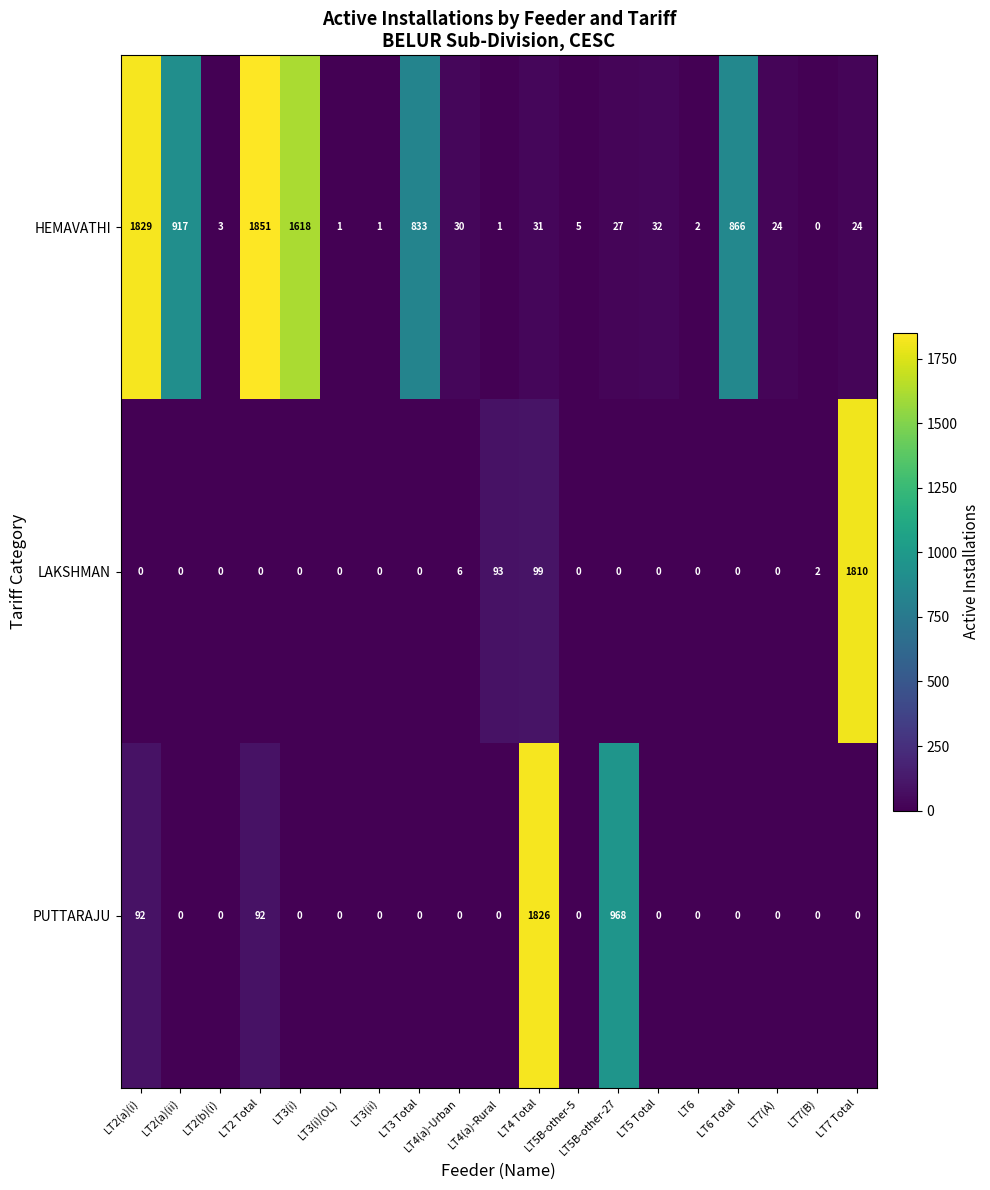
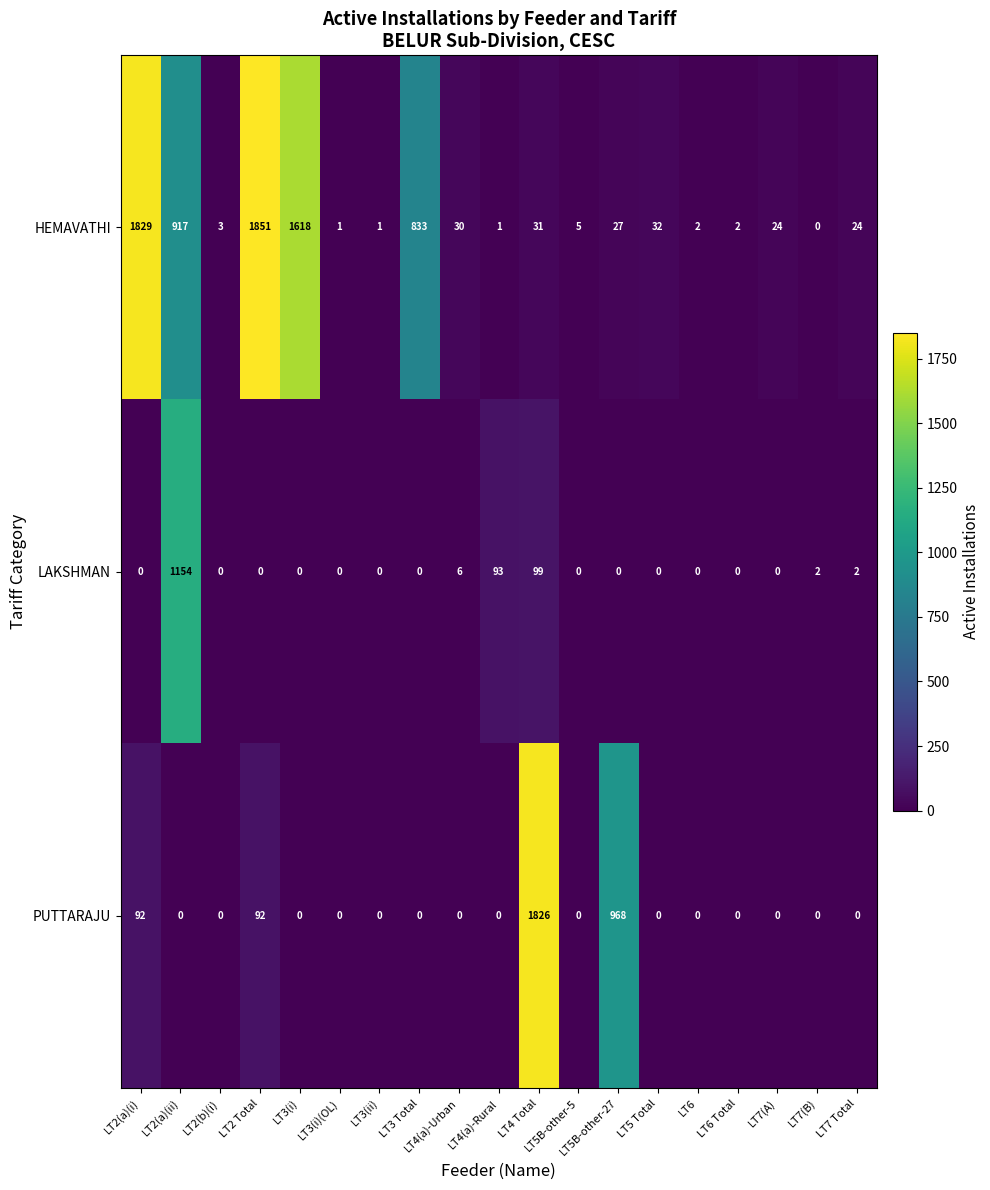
  {
    "HEMAVATHI": {
      "LT2(a)(i)": 1829,
      "LT2(a)(ii)": 917,
      "LT2(b)(i)": 3,
      "LT2 Total": 1851,
      "LT3(i)": 1618,
      "LT3(i)(OL)": 1,
      "LT3(ii)": 1,
      "LT3 Total": 833,
      "LT4(a)-Urban": 30,
      "LT4(a)-Rural": 1,
      "LT4 Total": 31,
      "LT5B-other-5": 5,
      "LT5B-other-27": 27,
      "LT5 Total": 32,
      "LT6": 2,
-     "LT6 Total": 866,
+     "LT6 Total": 2,
      "LT7(A)": 24,
      "LT7(B)": 0,
      "LT7 Total": 24
    },
    "LAKSHMAN": {
      "LT2(a)(i)": 0,
-     "LT2(a)(ii)": 0,
+     "LT2(a)(ii)": 1154,
      "LT2(b)(i)": 0,
      "LT2 Total": 0,
      "LT3(i)": 0,
      "LT3(i)(OL)": 0,
      "LT3(ii)": 0,
      "LT3 Total": 0,
      "LT4(a)-Urban": 6,
      "LT4(a)-Rural": 93,
      "LT4 Total": 99,
      "LT5B-other-5": 0,
      "LT5B-other-27": 0,
      "LT5 Total": 0,
      "LT6": 0,
      "LT6 Total": 0,
      "LT7(A)": 0,
      "LT7(B)": 2,
-     "LT7 Total": 1810
+     "LT7 Total": 2
    },
    "PUTTARAJU": {
      "LT2(a)(i)": 92,
      "LT2(a)(ii)": 0,
      "LT2(b)(i)": 0,
      "LT2 Total": 92,
      "LT3(i)": 0,
      "LT3(i)(OL)": 0,
      "LT3(ii)": 0,
      "LT3 Total": 0,
      "LT4(a)-Urban": 0,
      "LT4(a)-Rural": 0,
      "LT4 Total": 1826,
      "LT5B-other-5": 0,
      "LT5B-other-27": 968,
      "LT5 Total": 0,
      "LT6": 0,
      "LT6 Total": 0,
      "LT7(A)": 0,
      "LT7(B)": 0,
      "LT7 Total": 0
    }
  }
